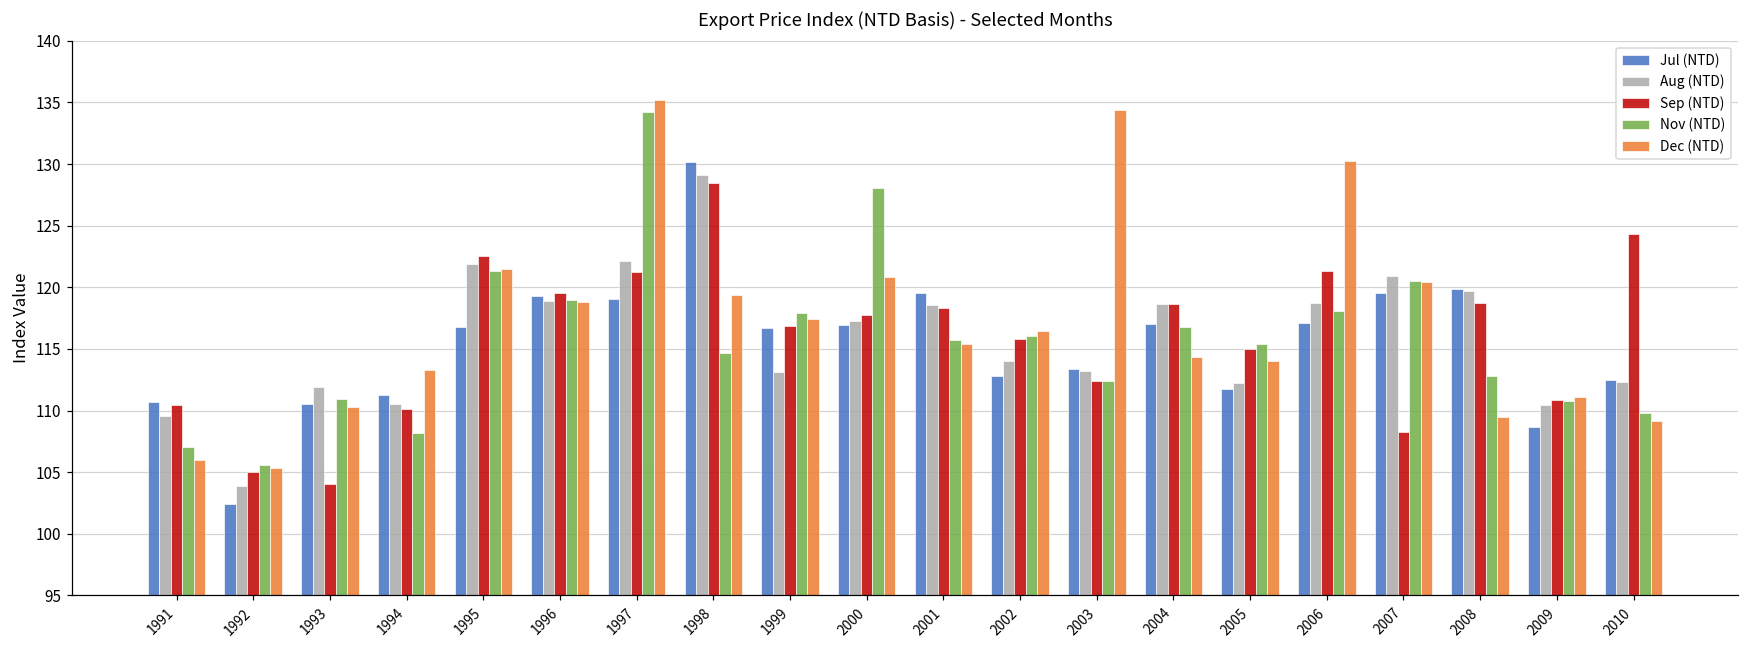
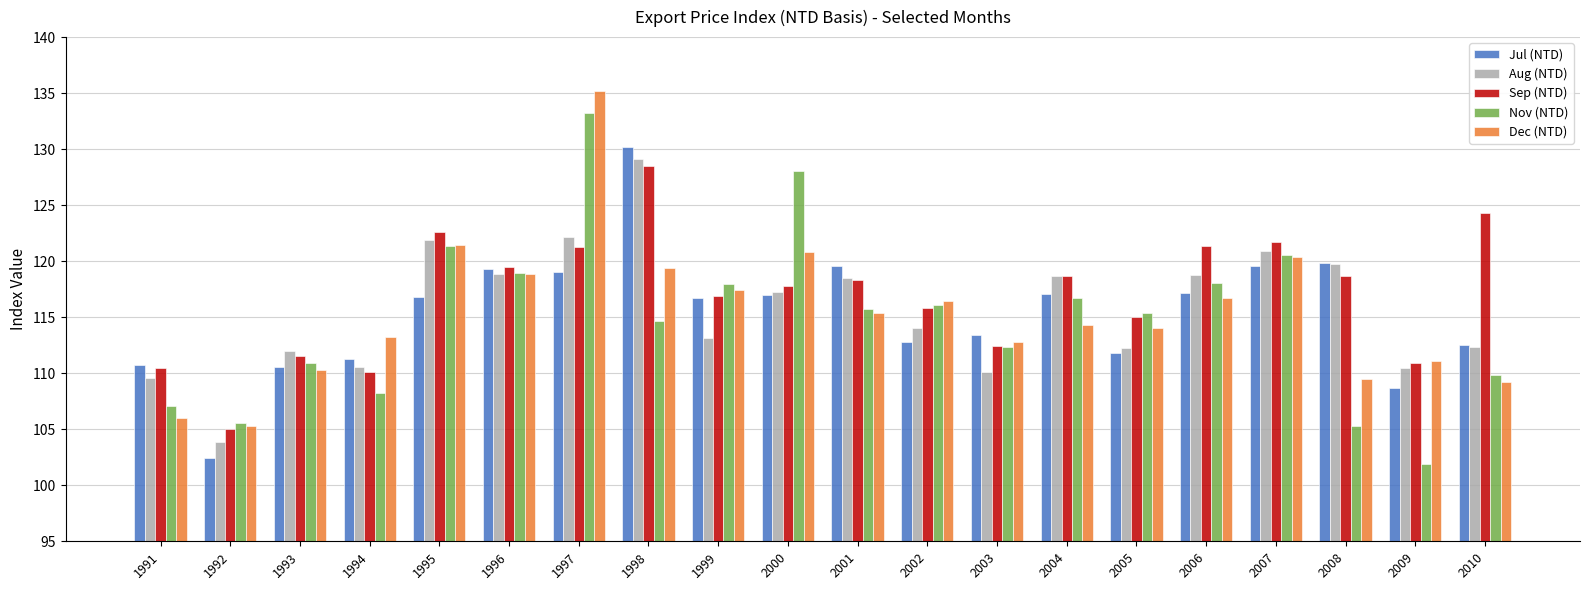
  {
    "Jul (NTD)": {
      "1991": 110.7,
      "1992": 102.4,
      "1993": 110.6,
      "1994": 111.3,
      "1995": 116.8,
      "1996": 119.3,
      "1997": 119.1,
      "1998": 130.2,
      "1999": 116.7,
      "2000": 117.0,
      "2001": 119.5,
      "2002": 112.8,
      "2003": 113.4,
      "2004": 117.0,
      "2005": 111.8,
      "2006": 117.1,
      "2007": 119.5,
      "2008": 119.9,
      "2009": 108.7,
      "2010": 112.5
    },
    "Aug (NTD)": {
      "1991": 109.5,
      "1992": 103.9,
      "1993": 111.9,
      "1994": 110.5,
      "1995": 121.9,
      "1996": 118.9,
      "1997": 122.1,
      "1998": 129.1,
      "1999": 113.1,
      "2000": 117.3,
      "2001": 118.5,
      "2002": 114.0,
-     "2003": 113.2,
+     "2003": 110.1,
      "2004": 118.6,
      "2005": 112.3,
      "2006": 118.8,
      "2007": 120.9,
      "2008": 119.7,
      "2009": 110.5,
      "2010": 112.4
    },
    "Sep (NTD)": {
      "1991": 110.4,
      "1992": 105.0,
-     "1993": 104.1,
+     "1993": 111.6,
      "1994": 110.1,
      "1995": 122.6,
      "1996": 119.5,
      "1997": 121.3,
      "1998": 128.5,
      "1999": 116.9,
      "2000": 117.8,
      "2001": 118.4,
      "2002": 115.8,
      "2003": 112.4,
      "2004": 118.7,
      "2005": 115.0,
      "2006": 121.3,
-     "2007": 108.3,
+     "2007": 121.7,
      "2008": 118.7,
      "2009": 110.9,
      "2010": 124.3
    },
    "Nov (NTD)": {
      "1991": 107.1,
      "1992": 105.6,
      "1993": 110.9,
      "1994": 108.2,
      "1995": 121.4,
      "1996": 119.0,
-     "1997": 134.2,
+     "1997": 133.2,
      "1998": 114.7,
      "1999": 117.9,
      "2000": 128.0,
      "2001": 115.7,
      "2002": 116.1,
      "2003": 112.4,
      "2004": 116.7,
      "2005": 115.4,
      "2006": 118.0,
      "2007": 120.5,
-     "2008": 112.8,
-     "2009": 110.8,
+     "2008": 105.3,
+     "2009": 101.9,
      "2010": 109.8
    },
    "Dec (NTD)": {
      "1991": 106.0,
      "1992": 105.3,
      "1993": 110.3,
      "1994": 113.3,
      "1995": 121.5,
      "1996": 118.8,
      "1997": 135.2,
      "1998": 119.4,
      "1999": 117.4,
      "2000": 120.9,
      "2001": 115.4,
      "2002": 116.5,
-     "2003": 134.4,
+     "2003": 112.8,
      "2004": 114.3,
      "2005": 114.0,
-     "2006": 130.3,
+     "2006": 116.7,
      "2007": 120.4,
      "2008": 109.5,
      "2009": 111.1,
      "2010": 109.2
    }
  }
